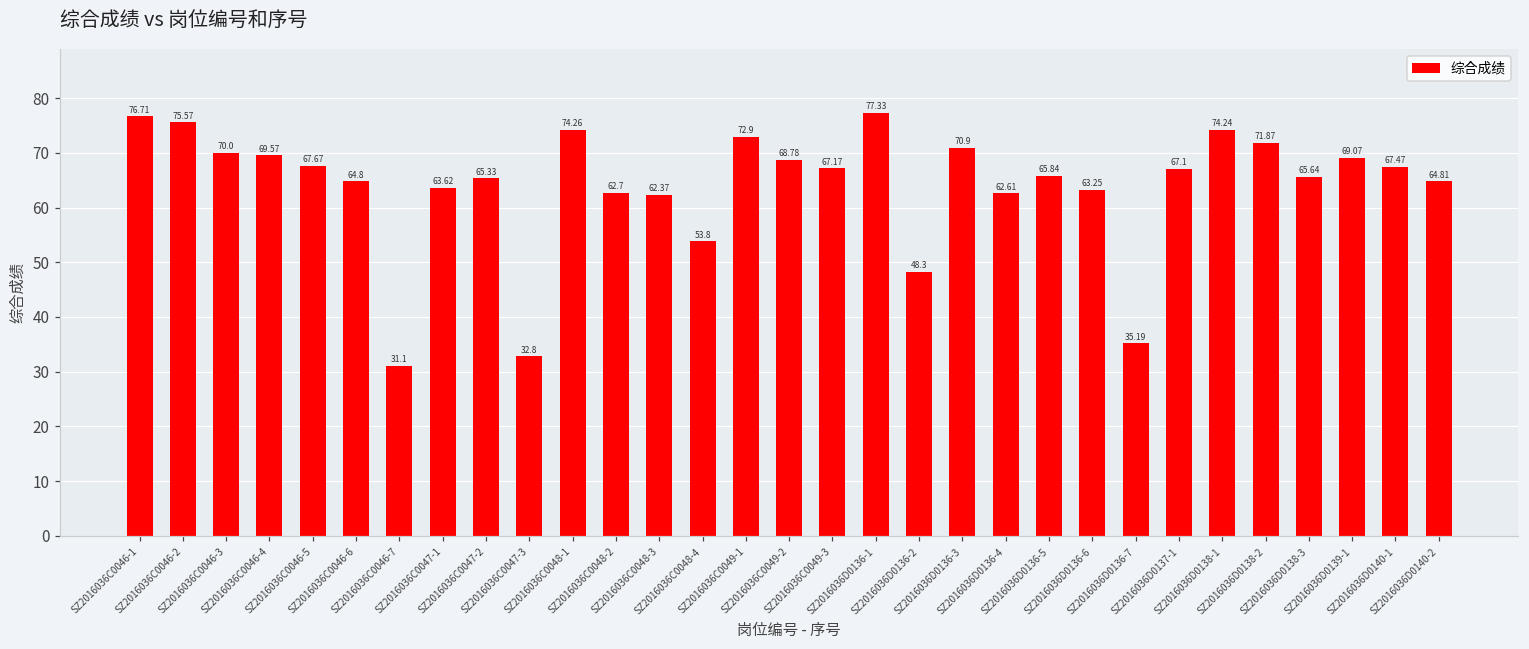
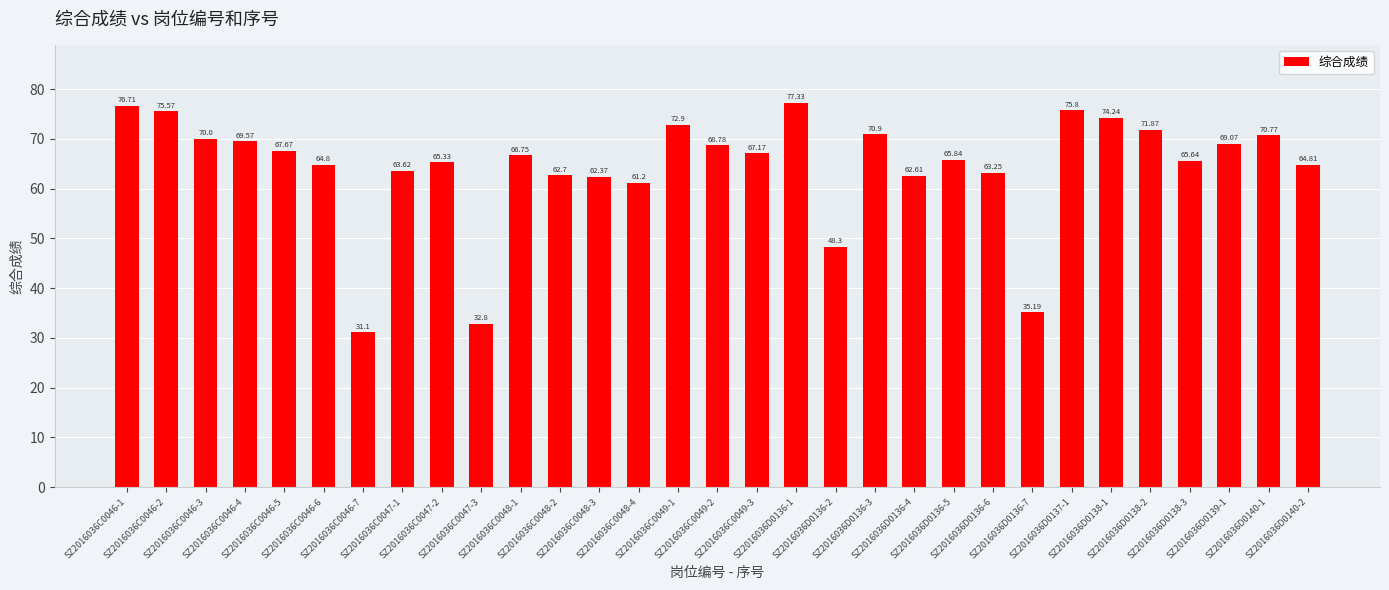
  {
    "SZ2016036C0046-1": 76.71,
    "SZ2016036C0046-2": 75.57,
    "SZ2016036C0046-3": 70.0,
    "SZ2016036C0046-4": 69.57,
    "SZ2016036C0046-5": 67.67,
    "SZ2016036C0046-6": 64.8,
    "SZ2016036C0046-7": 31.1,
    "SZ2016036C0047-1": 63.62,
    "SZ2016036C0047-2": 65.33,
    "SZ2016036C0047-3": 32.8,
-   "SZ2016036C0048-1": 74.26,
+   "SZ2016036C0048-1": 66.75,
    "SZ2016036C0048-2": 62.7,
    "SZ2016036C0048-3": 62.37,
-   "SZ2016036C0048-4": 53.8,
+   "SZ2016036C0048-4": 61.2,
    "SZ2016036C0049-1": 72.9,
    "SZ2016036C0049-2": 68.78,
    "SZ2016036C0049-3": 67.17,
    "SZ2016036D0136-1": 77.33,
    "SZ2016036D0136-2": 48.3,
    "SZ2016036D0136-3": 70.9,
    "SZ2016036D0136-4": 62.61,
    "SZ2016036D0136-5": 65.84,
    "SZ2016036D0136-6": 63.25,
    "SZ2016036D0136-7": 35.19,
-   "SZ2016036D0137-1": 67.1,
+   "SZ2016036D0137-1": 75.8,
    "SZ2016036D0138-1": 74.24,
    "SZ2016036D0138-2": 71.87,
    "SZ2016036D0138-3": 65.64,
    "SZ2016036D0139-1": 69.07,
-   "SZ2016036D0140-1": 67.47,
+   "SZ2016036D0140-1": 70.77,
    "SZ2016036D0140-2": 64.81
  }
